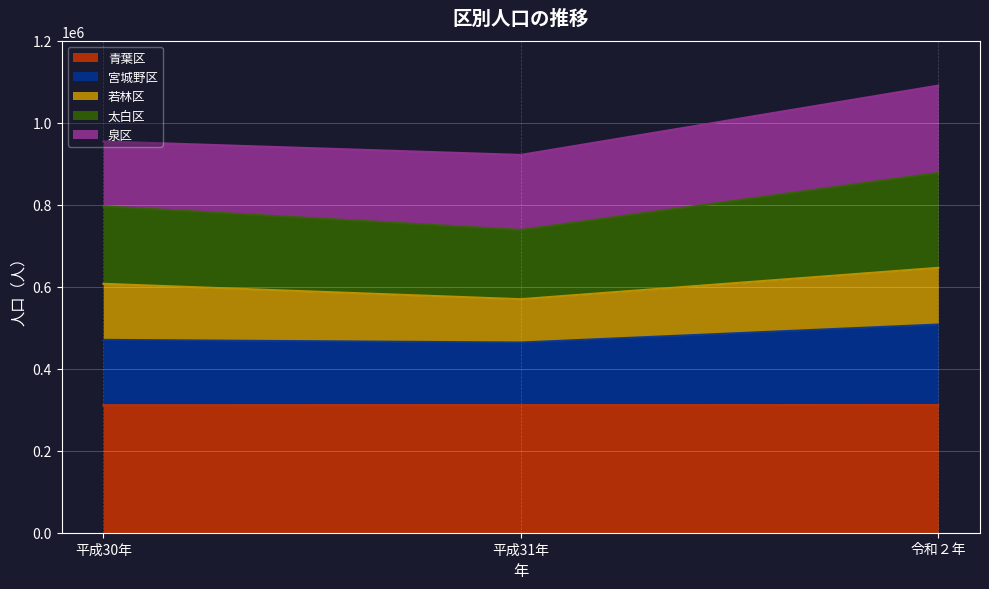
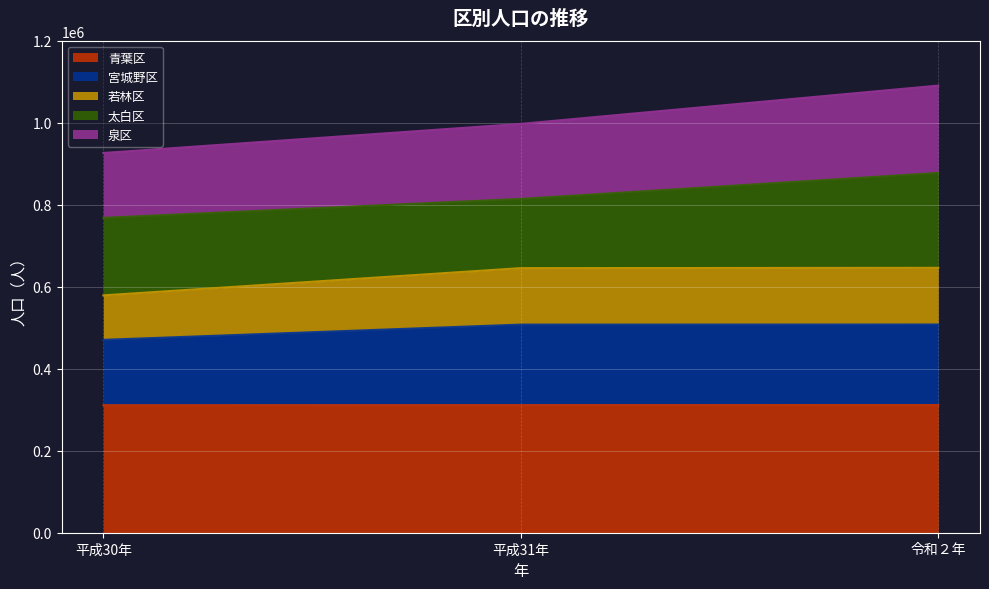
  {
    "青葉区": {
      "平成30年": 310000,
      "平成31年": 310000,
      "令和２年": 310000
    },
    "宮城野区": {
      "平成30年": 160000,
-     "平成31年": 150000,
+     "平成31年": 200000,
      "令和２年": 200000
    },
    "若林区": {
-     "平成30年": 140000,
-     "平成31年": 110000,
+     "平成30年": 110000,
+     "平成31年": 140000,
      "令和２年": 140000
    },
    "太白区": {
      "平成30年": 190000,
      "平成31年": 170000,
      "令和２年": 230000
    },
    "泉区": {
      "平成31年": 180000,
      "令和２年": 210000
    }
  }
